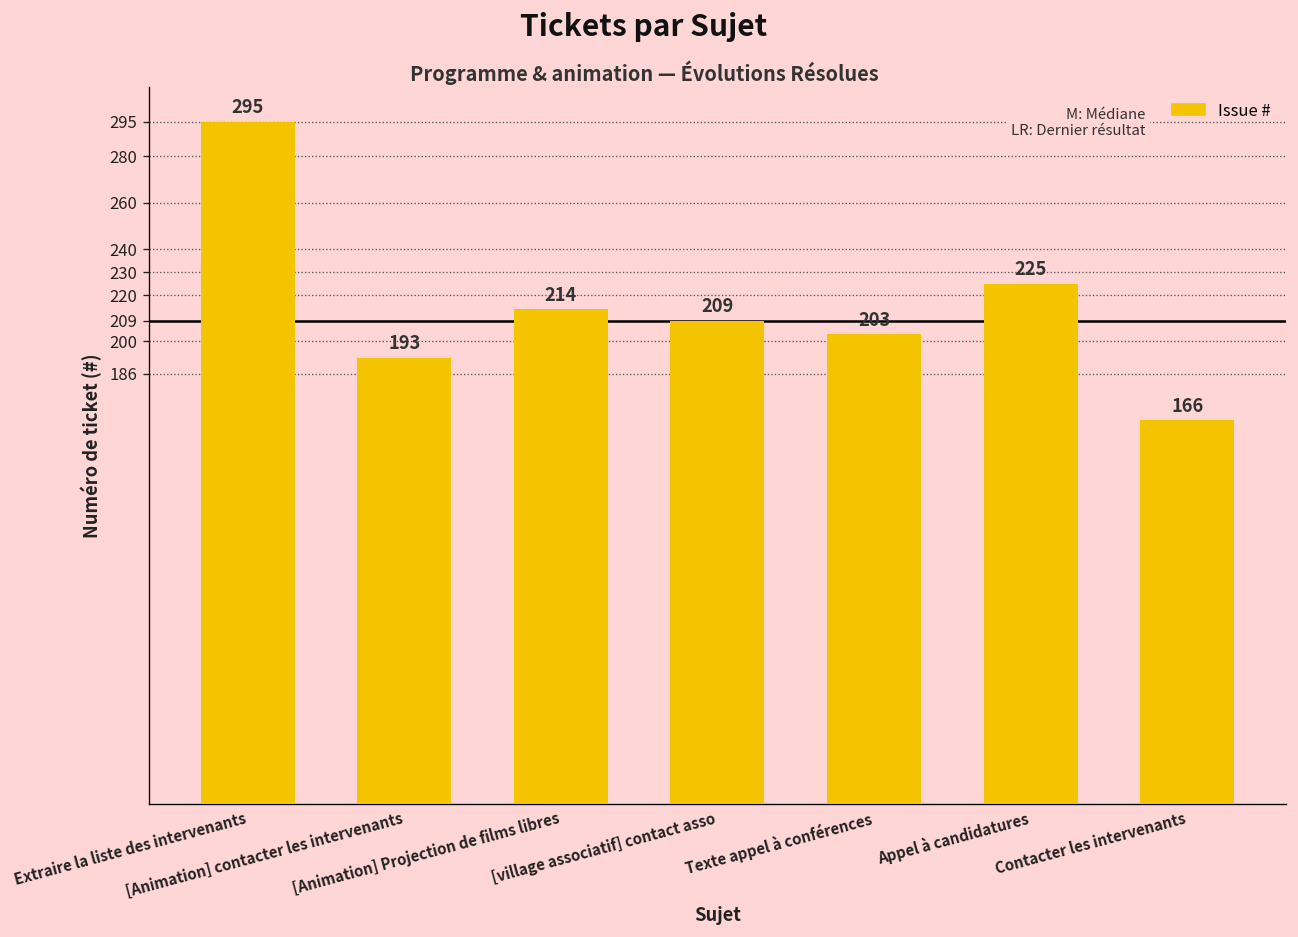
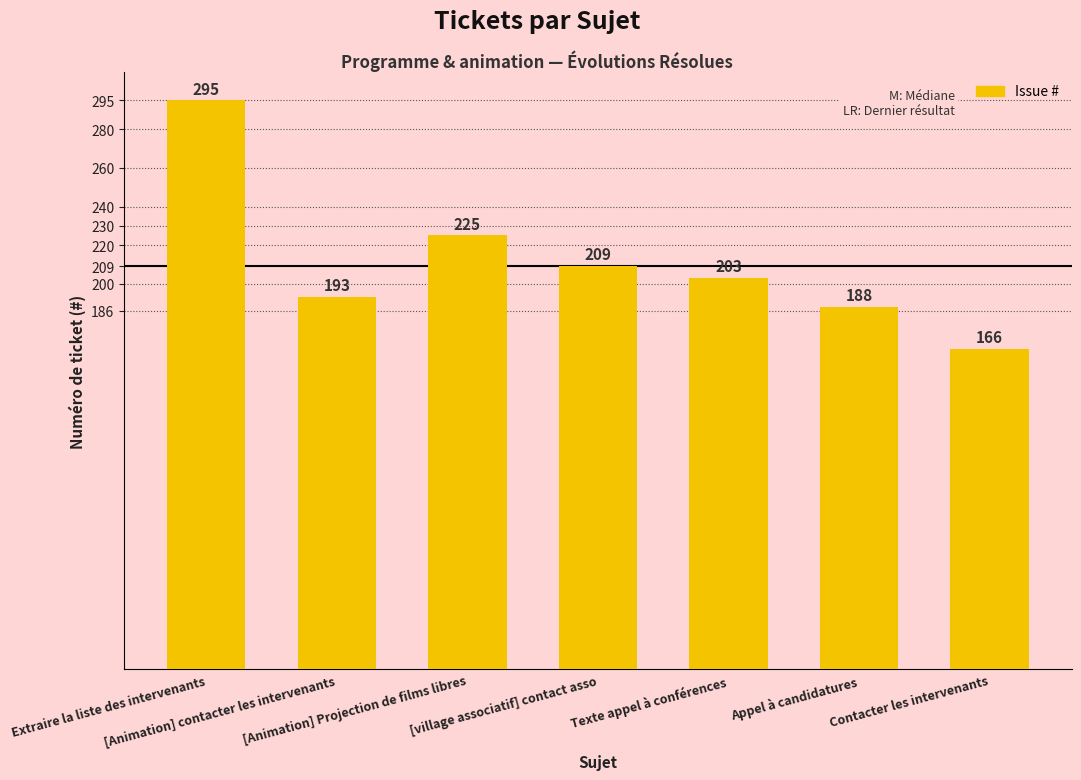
  {
    "Extraire la liste des intervenants": 295,
    "[Animation] contacter les intervenants": 193,
-   "[Animation] Projection de films libres": 214,
+   "[Animation] Projection de films libres": 225,
    "[village associatif] contact asso": 209,
    "Texte appel à conférences": 203,
-   "Appel à candidatures": 225,
+   "Appel à candidatures": 188,
    "Contacter les intervenants": 166
  }
